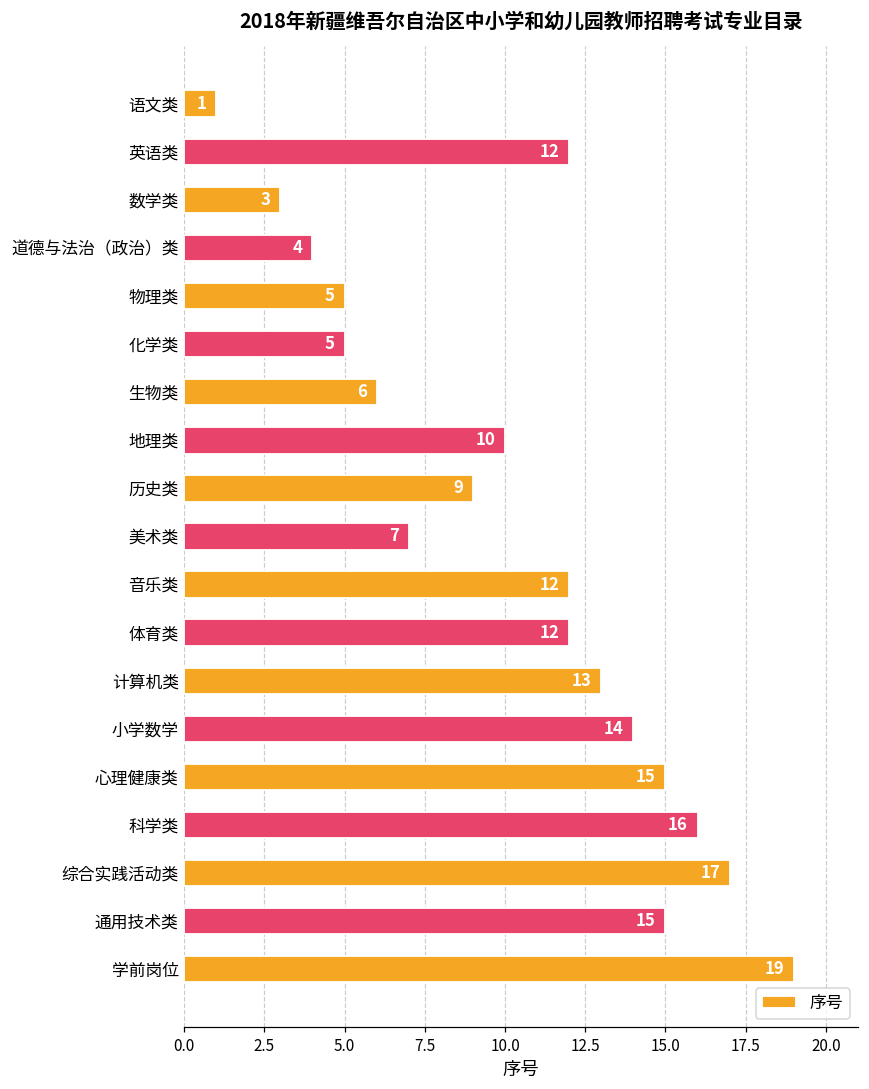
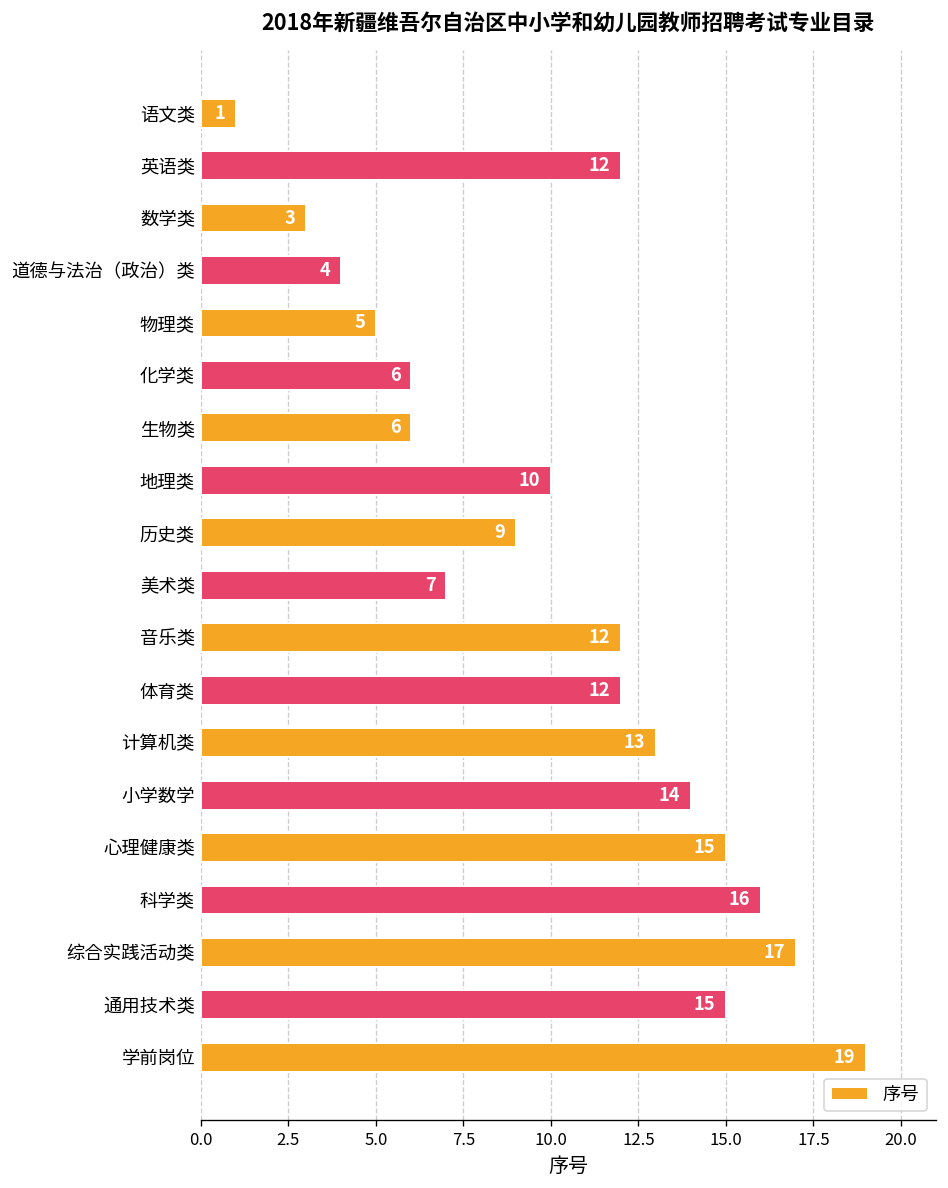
  {
    "语文类": 1,
    "英语类": 12,
    "数学类": 3,
    "道德与法治（政治）类": 4,
    "物理类": 5,
-   "化学类": 5,
+   "化学类": 6,
    "生物类": 6,
    "地理类": 10,
    "历史类": 9,
    "美术类": 7,
    "音乐类": 12,
    "体育类": 12,
    "计算机类": 13,
    "小学数学": 14,
    "心理健康类": 15,
    "科学类": 16,
    "综合实践活动类": 17,
    "通用技术类": 15,
    "学前岗位": 19
  }
